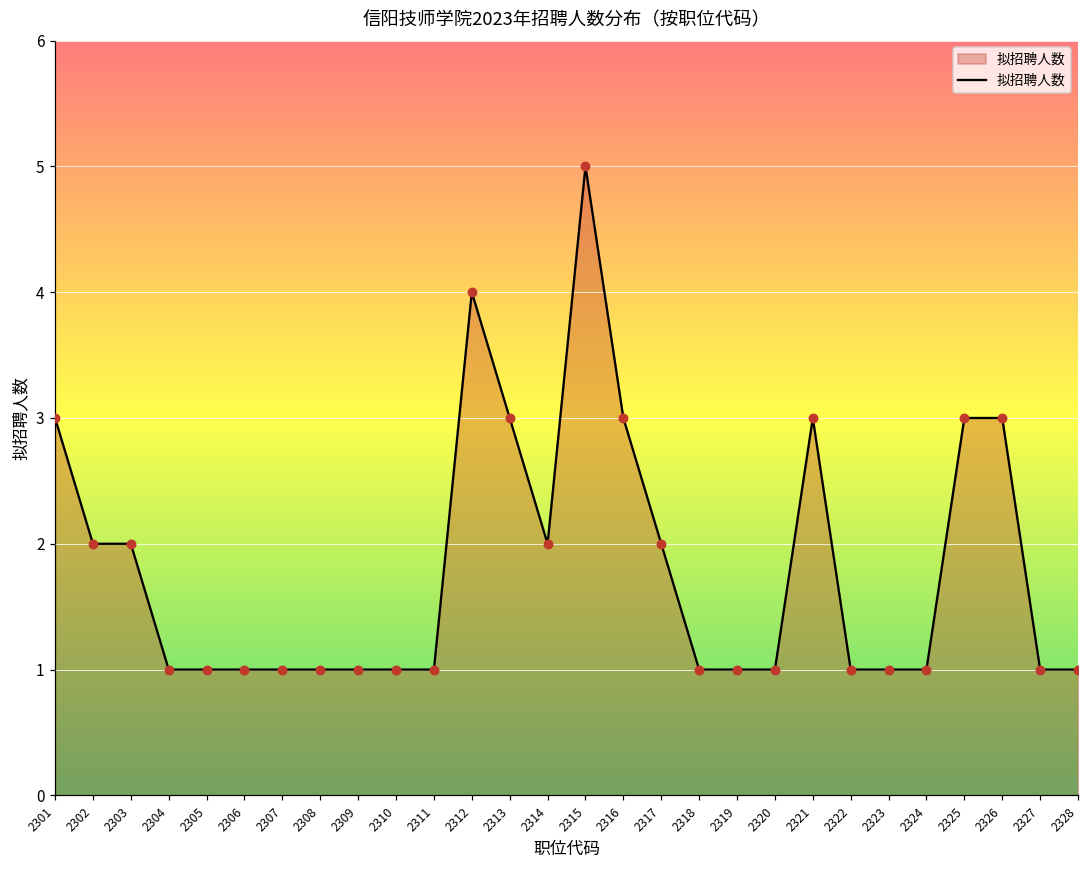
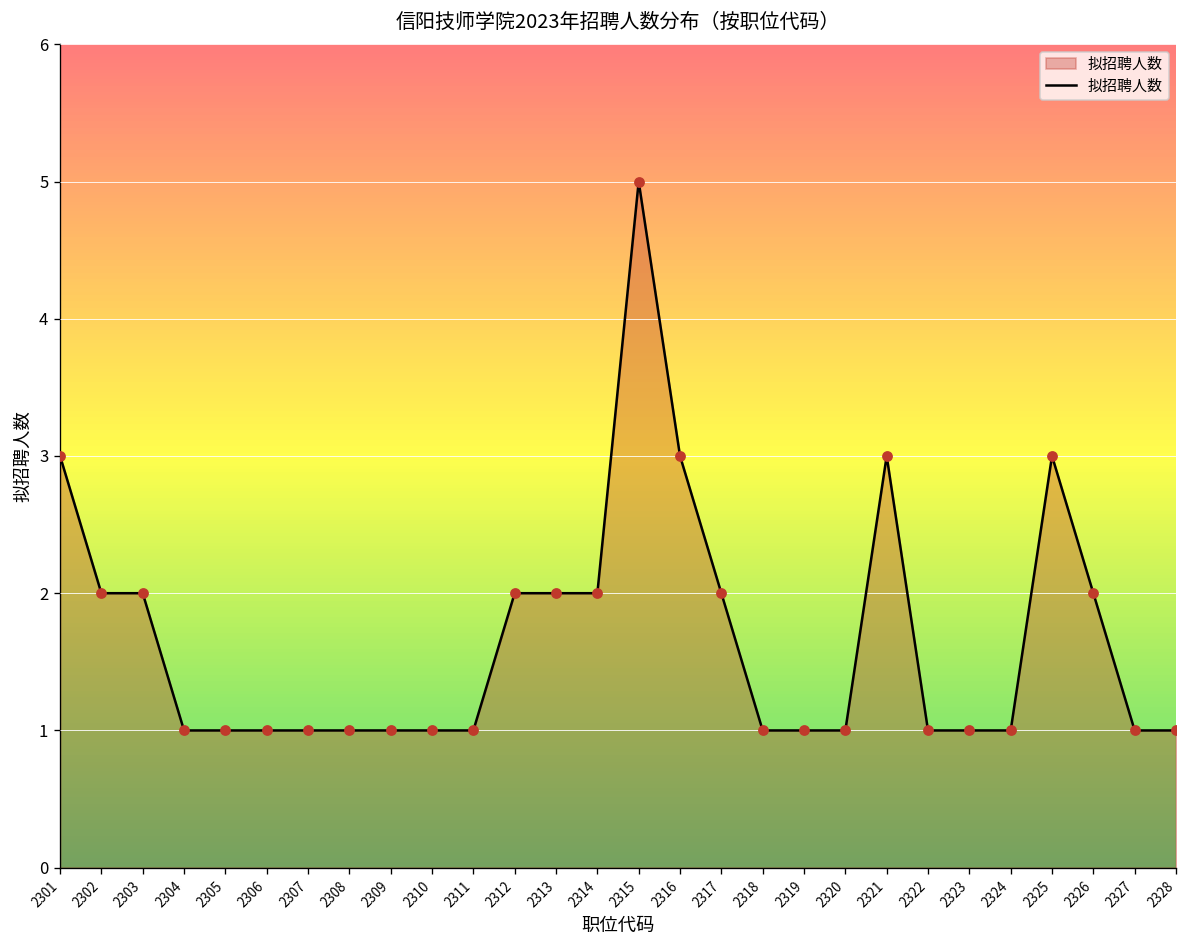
  {
    "2301": 3,
    "2302": 2,
    "2303": 2,
    "2304": 1,
    "2305": 1,
    "2306": 1,
    "2307": 1,
    "2308": 1,
    "2309": 1,
    "2310": 1,
    "2311": 1,
-   "2312": 4,
-   "2313": 3,
+   "2312": 2,
+   "2313": 2,
    "2314": 2,
    "2315": 5,
    "2316": 3,
    "2317": 2,
    "2318": 1,
    "2319": 1,
    "2320": 1,
    "2321": 3,
    "2322": 1,
    "2323": 1,
    "2324": 1,
    "2325": 3,
-   "2326": 3,
+   "2326": 2,
    "2327": 1,
    "2328": 1
  }
